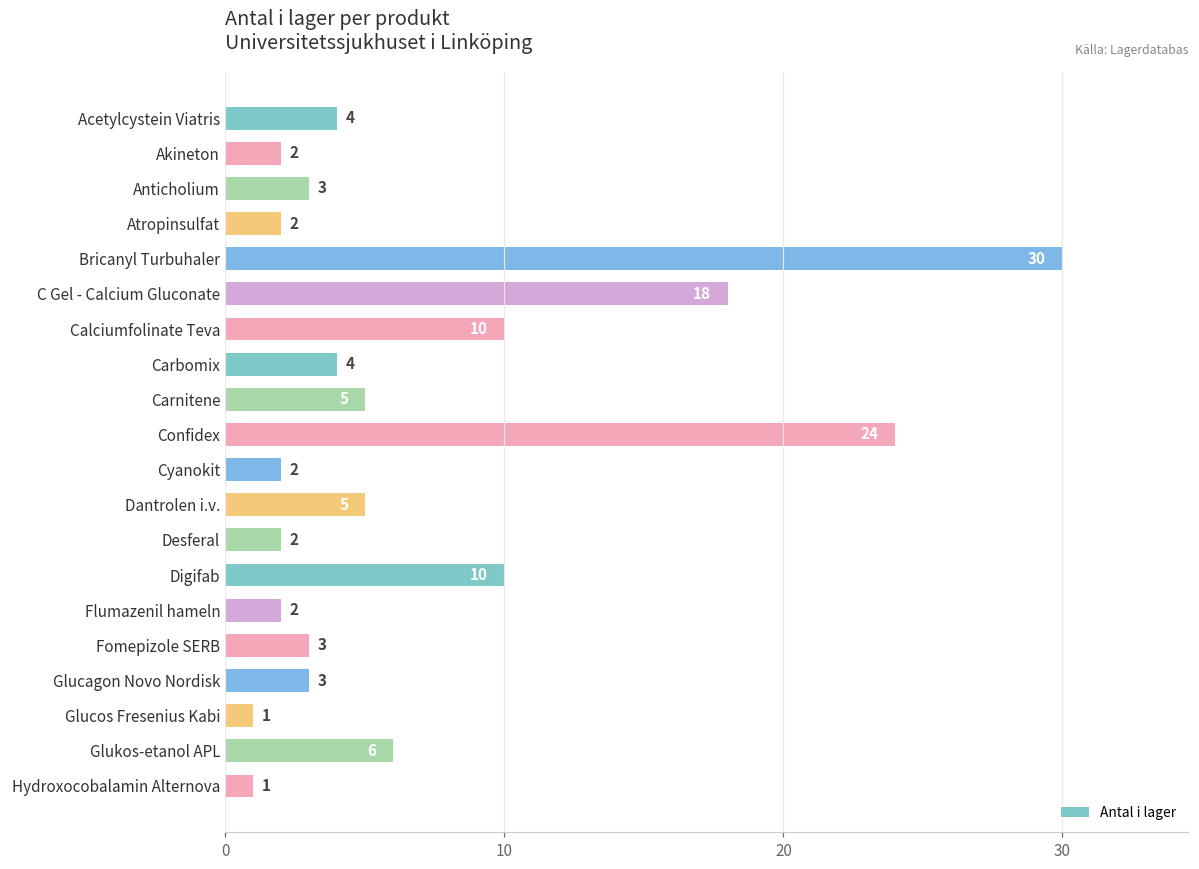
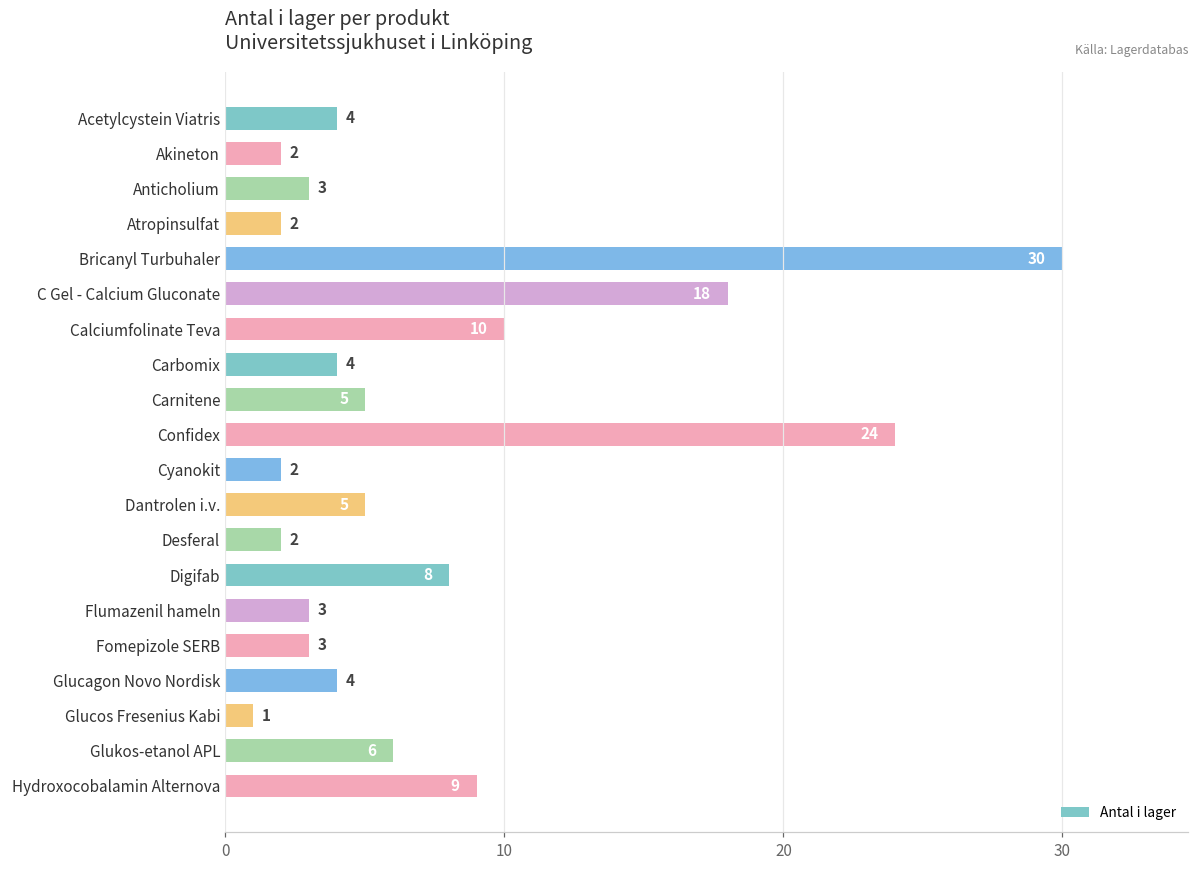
  {
    "Acetylcystein Viatris": 4,
    "Akineton": 2,
    "Anticholium": 3,
    "Atropinsulfat": 2,
    "Bricanyl Turbuhaler": 30,
    "C Gel - Calcium Gluconate": 18,
    "Calciumfolinate Teva": 10,
    "Carbomix": 4,
    "Carnitene": 5,
    "Confidex": 24,
    "Cyanokit": 2,
    "Dantrolen i.v.": 5,
    "Desferal": 2,
-   "Digifab": 10,
-   "Flumazenil hameln": 2,
+   "Digifab": 8,
+   "Flumazenil hameln": 3,
    "Fomepizole SERB": 3,
-   "Glucagon Novo Nordisk": 3,
+   "Glucagon Novo Nordisk": 4,
    "Glucos Fresenius Kabi": 1,
    "Glukos-etanol APL": 6,
-   "Hydroxocobalamin Alternova": 1
+   "Hydroxocobalamin Alternova": 9
  }
